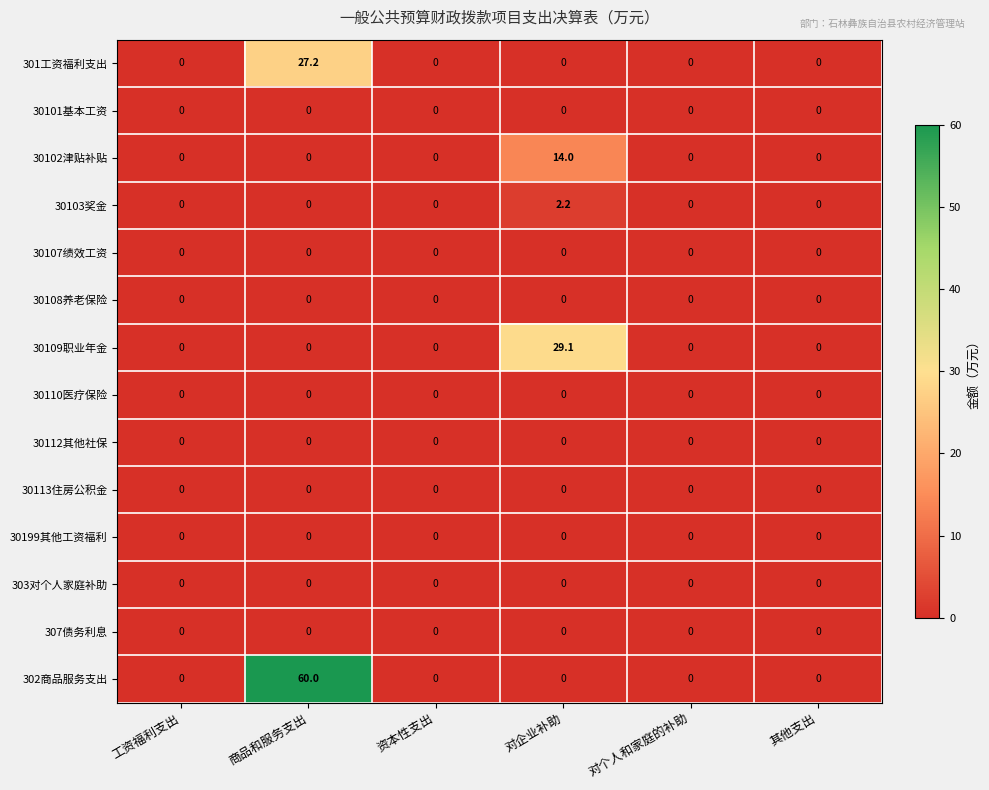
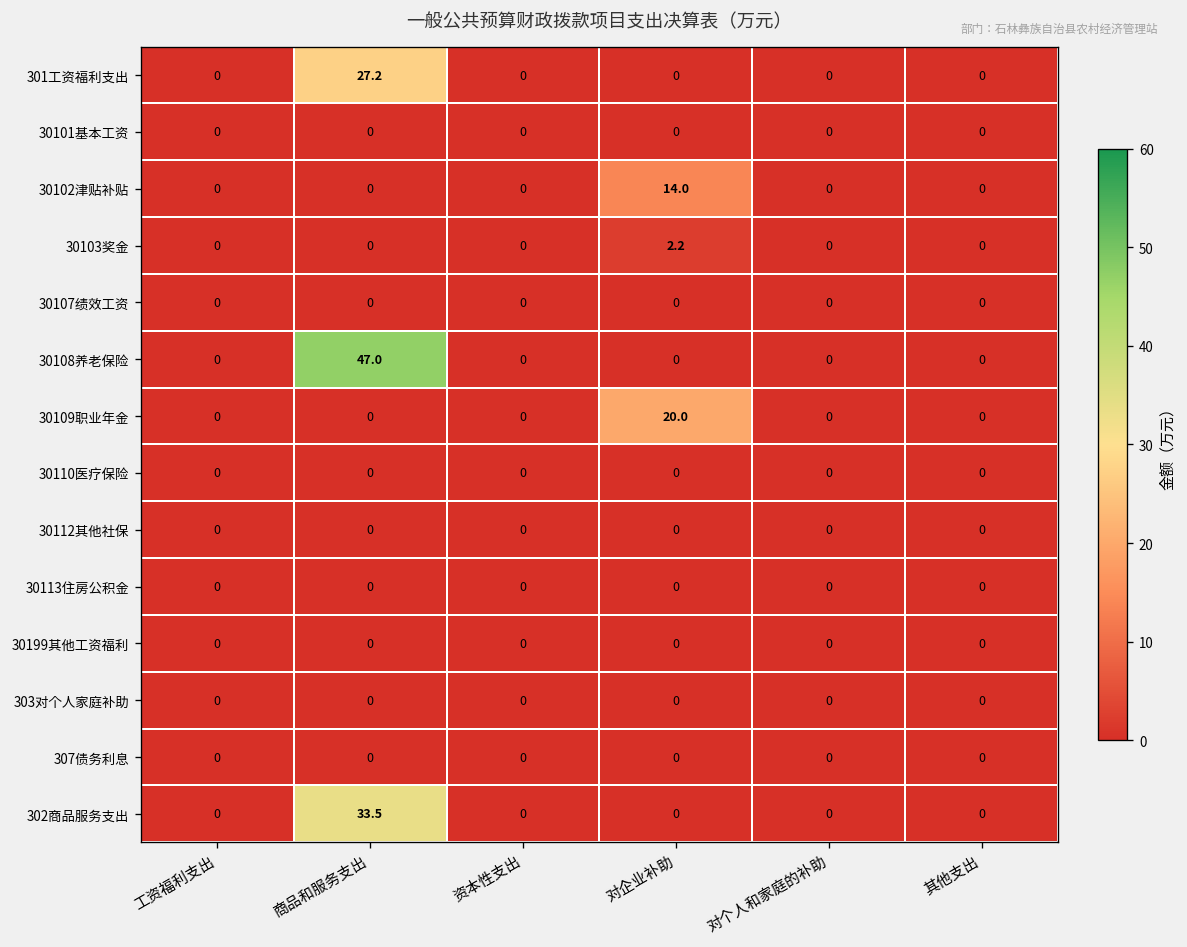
  {
    "301工资福利支出": {
      "工资福利支出": 0,
      "商品和服务支出": 27.2,
      "资本性支出": 0,
      "对企业补助": 0,
      "对个人和家庭的补助": 0,
      "其他支出": 0
    },
    "30101基本工资": {
      "工资福利支出": 0,
      "商品和服务支出": 0,
      "资本性支出": 0,
      "对企业补助": 0,
      "对个人和家庭的补助": 0,
      "其他支出": 0
    },
    "30102津贴补贴": {
      "工资福利支出": 0,
      "商品和服务支出": 0,
      "资本性支出": 0,
      "对企业补助": 14.0,
      "对个人和家庭的补助": 0,
      "其他支出": 0
    },
    "30103奖金": {
      "工资福利支出": 0,
      "商品和服务支出": 0,
      "资本性支出": 0,
      "对企业补助": 2.2,
      "对个人和家庭的补助": 0,
      "其他支出": 0
    },
    "30107绩效工资": {
      "工资福利支出": 0,
      "商品和服务支出": 0,
      "资本性支出": 0,
      "对企业补助": 0,
      "对个人和家庭的补助": 0,
      "其他支出": 0
    },
    "30108养老保险": {
      "工资福利支出": 0,
-     "商品和服务支出": 0,
+     "商品和服务支出": 47.0,
      "资本性支出": 0,
      "对企业补助": 0,
      "对个人和家庭的补助": 0,
      "其他支出": 0
    },
    "30109职业年金": {
      "工资福利支出": 0,
      "商品和服务支出": 0,
      "资本性支出": 0,
-     "对企业补助": 29.1,
+     "对企业补助": 20.0,
      "对个人和家庭的补助": 0,
      "其他支出": 0
    },
    "30110医疗保险": {
      "工资福利支出": 0,
      "商品和服务支出": 0,
      "资本性支出": 0,
      "对企业补助": 0,
      "对个人和家庭的补助": 0,
      "其他支出": 0
    },
    "30112其他社保": {
      "工资福利支出": 0,
      "商品和服务支出": 0,
      "资本性支出": 0,
      "对企业补助": 0,
      "对个人和家庭的补助": 0,
      "其他支出": 0
    },
    "30113住房公积金": {
      "工资福利支出": 0,
      "商品和服务支出": 0,
      "资本性支出": 0,
      "对企业补助": 0,
      "对个人和家庭的补助": 0,
      "其他支出": 0
    },
    "30199其他工资福利": {
      "工资福利支出": 0,
      "商品和服务支出": 0,
      "资本性支出": 0,
      "对企业补助": 0,
      "对个人和家庭的补助": 0,
      "其他支出": 0
    },
    "303对个人家庭补助": {
      "工资福利支出": 0,
      "商品和服务支出": 0,
      "资本性支出": 0,
      "对企业补助": 0,
      "对个人和家庭的补助": 0,
      "其他支出": 0
    },
    "307债务利息": {
      "工资福利支出": 0,
      "商品和服务支出": 0,
      "资本性支出": 0,
      "对企业补助": 0,
      "对个人和家庭的补助": 0,
      "其他支出": 0
    },
    "302商品服务支出": {
      "工资福利支出": 0,
-     "商品和服务支出": 60.0,
+     "商品和服务支出": 33.5,
      "资本性支出": 0,
      "对企业补助": 0,
      "对个人和家庭的补助": 0,
      "其他支出": 0
    }
  }
